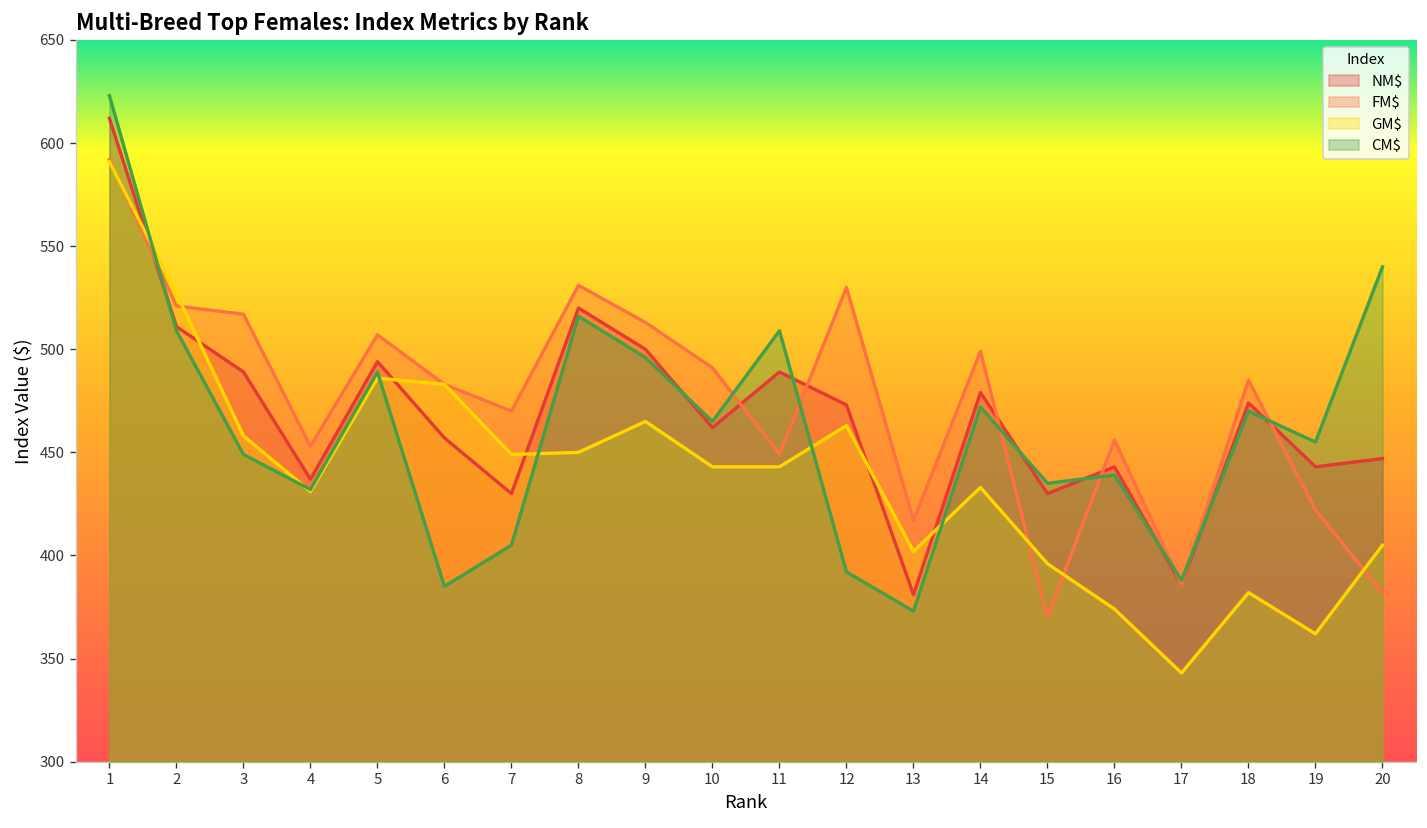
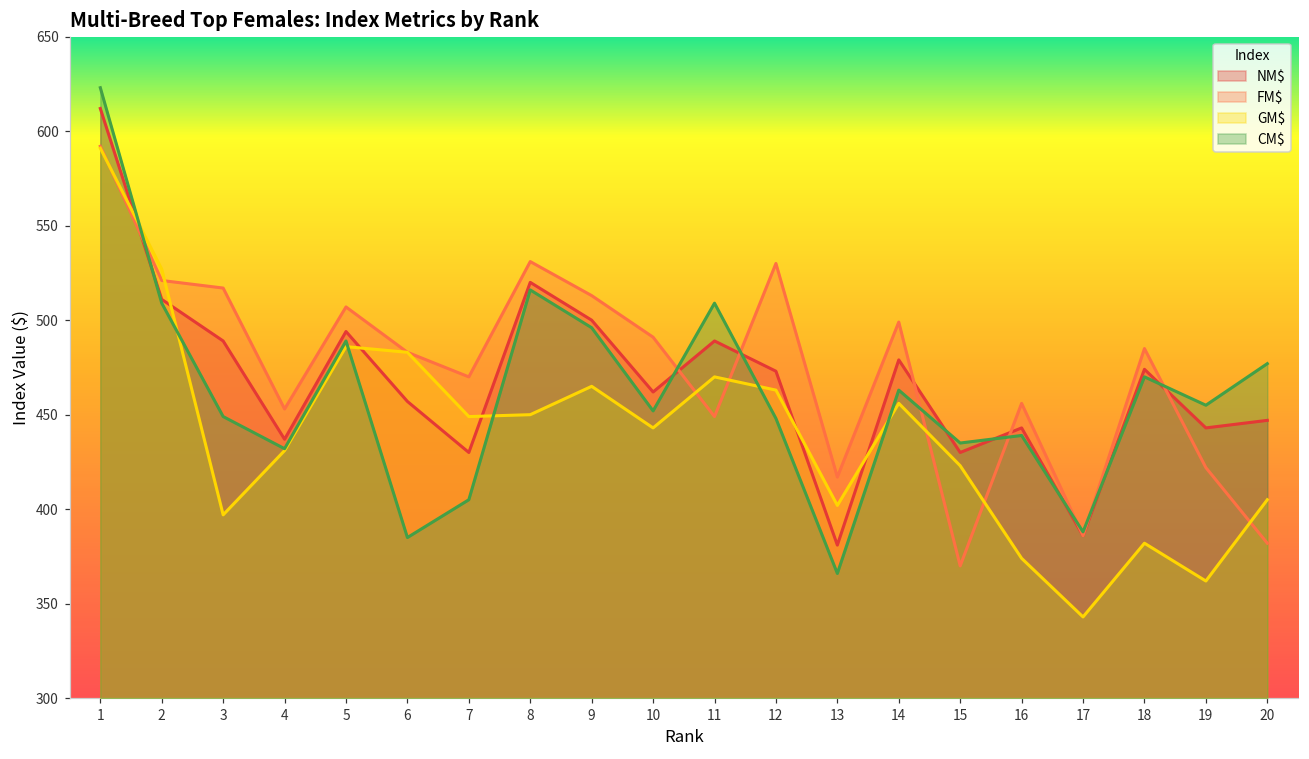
  {
    "GM$": {
      "2": 527,
-     "3": 458,
+     "3": 397,
      "5": 486,
      "7": 449,
      "8": 450,
      "9": 465,
      "10": 443,
-     "11": 443,
+     "11": 470,
      "12": 463,
      "13": 402,
-     "14": 433,
-     "15": 396,
+     "14": 456,
+     "15": 423,
      "16": 374,
      "17": 343,
      "18": 382,
      "19": 362,
      "20": 405
    },
    "CM$": {
      "1": 623,
      "2": 509,
      "3": 449,
      "5": 489,
      "6": 385,
      "7": 405,
      "8": 516,
      "9": 496,
-     "10": 465,
+     "10": 452,
      "11": 509,
-     "12": 392,
-     "13": 373,
-     "14": 472,
+     "12": 448,
+     "13": 366,
+     "14": 463,
      "15": 435,
      "16": 439,
      "17": 388,
      "18": 470,
      "19": 455,
-     "20": 540
+     "20": 477
    }
  }
